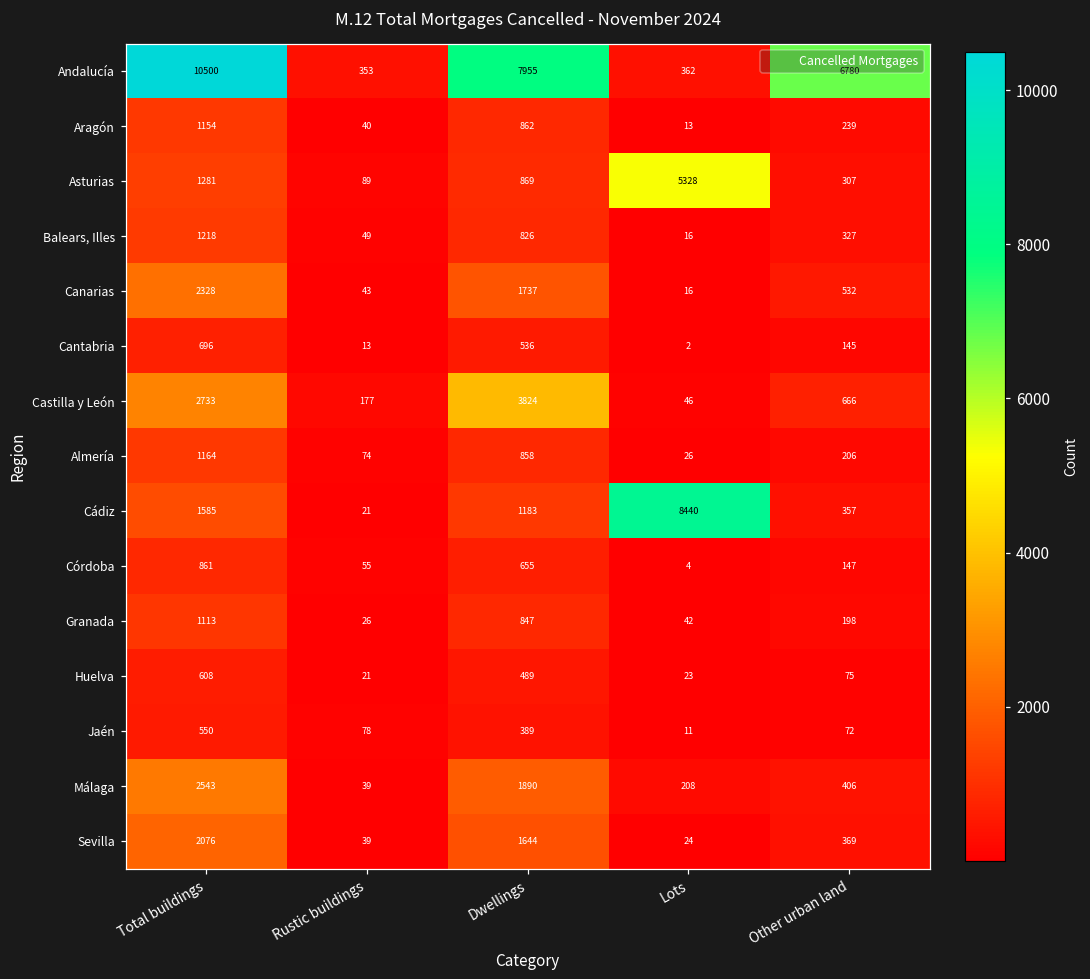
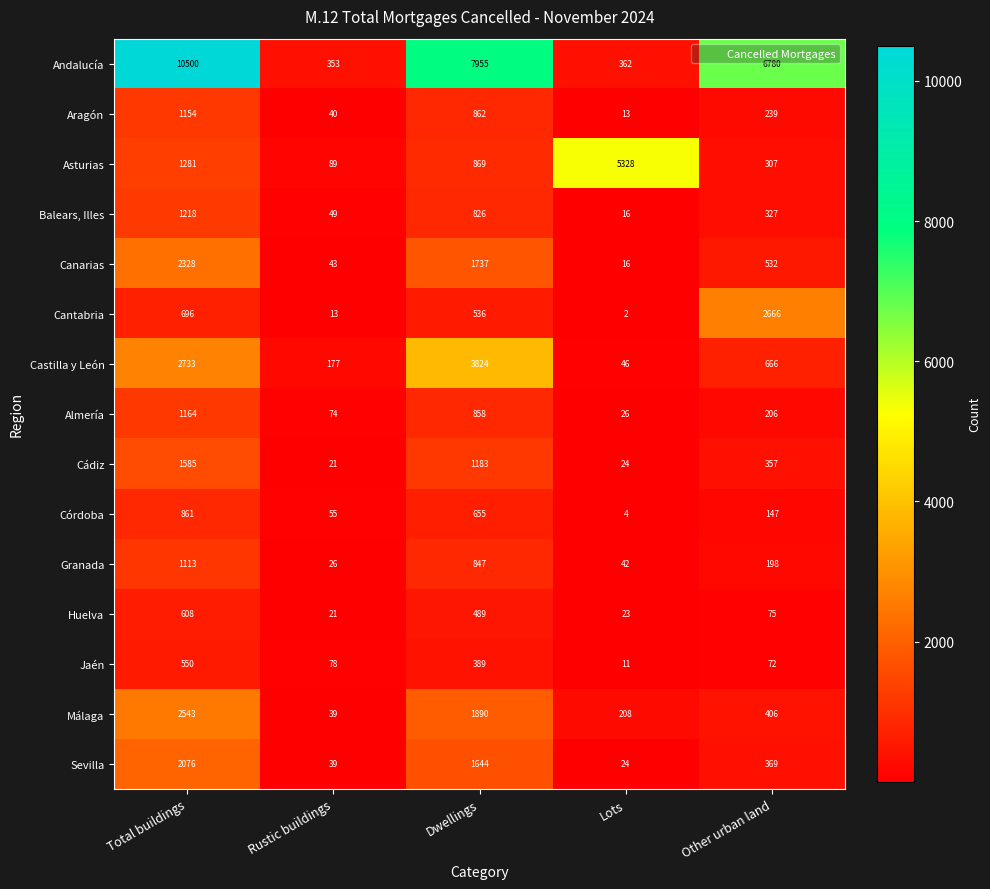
  {
    "Andalucía": {
      "Total buildings": 10500,
      "Rustic buildings": 353,
      "Dwellings": 7955,
      "Lots": 362
    },
    "Aragón": {
      "Total buildings": 1154,
      "Rustic buildings": 40,
      "Dwellings": 862,
      "Lots": 13,
      "Other urban land": 239
    },
    "Asturias": {
      "Total buildings": 1281,
      "Rustic buildings": 89,
      "Dwellings": 869,
      "Lots": 5328,
      "Other urban land": 307
    },
    "Balears, Illes": {
      "Total buildings": 1218,
      "Rustic buildings": 49,
      "Dwellings": 826,
      "Lots": 16,
      "Other urban land": 327
    },
    "Canarias": {
      "Total buildings": 2328,
      "Rustic buildings": 43,
      "Dwellings": 1737,
      "Lots": 16,
      "Other urban land": 532
    },
    "Cantabria": {
      "Total buildings": 696,
      "Rustic buildings": 13,
      "Dwellings": 536,
      "Lots": 2,
-     "Other urban land": 145
+     "Other urban land": 2666
    },
    "Castilla y León": {
      "Total buildings": 2733,
      "Rustic buildings": 177,
      "Dwellings": 3824,
      "Lots": 46,
      "Other urban land": 666
    },
    "Almería": {
      "Total buildings": 1164,
      "Rustic buildings": 74,
      "Dwellings": 858,
      "Lots": 26,
      "Other urban land": 206
    },
    "Cádiz": {
      "Total buildings": 1585,
      "Rustic buildings": 21,
      "Dwellings": 1183,
-     "Lots": 8440,
+     "Lots": 24,
      "Other urban land": 357
    },
    "Córdoba": {
      "Total buildings": 861,
      "Rustic buildings": 55,
      "Dwellings": 655,
      "Lots": 4,
      "Other urban land": 147
    },
    "Granada": {
      "Total buildings": 1113,
      "Rustic buildings": 26,
      "Dwellings": 847,
      "Lots": 42,
      "Other urban land": 198
    },
    "Huelva": {
      "Total buildings": 608,
      "Rustic buildings": 21,
      "Dwellings": 489,
      "Lots": 23,
      "Other urban land": 75
    },
    "Jaén": {
      "Total buildings": 550,
      "Rustic buildings": 78,
      "Dwellings": 389,
      "Lots": 11,
      "Other urban land": 72
    },
    "Málaga": {
      "Total buildings": 2543,
      "Rustic buildings": 39,
      "Dwellings": 1890,
      "Lots": 208,
      "Other urban land": 406
    },
    "Sevilla": {
      "Total buildings": 2076,
      "Rustic buildings": 39,
      "Dwellings": 1644,
      "Lots": 24,
      "Other urban land": 369
    }
  }
